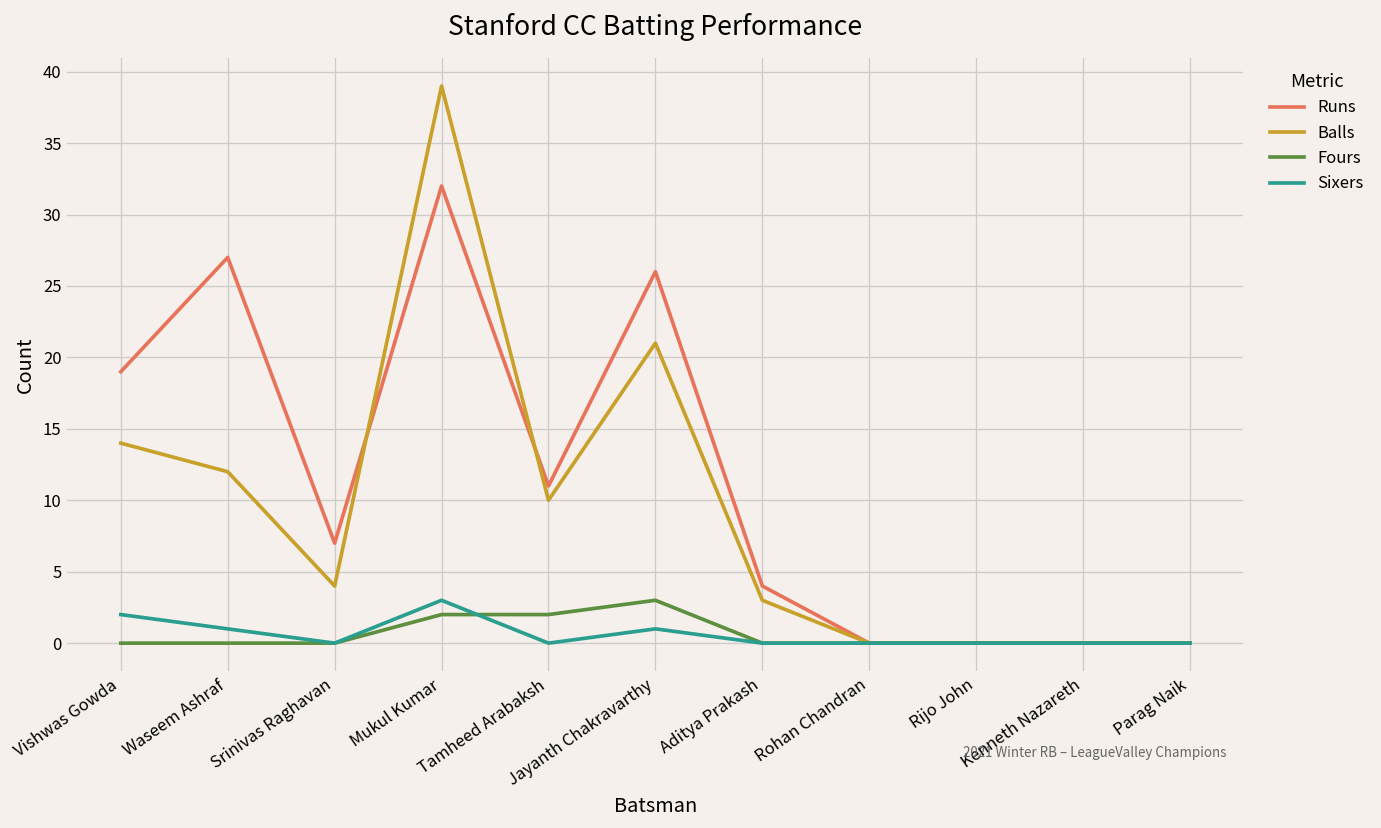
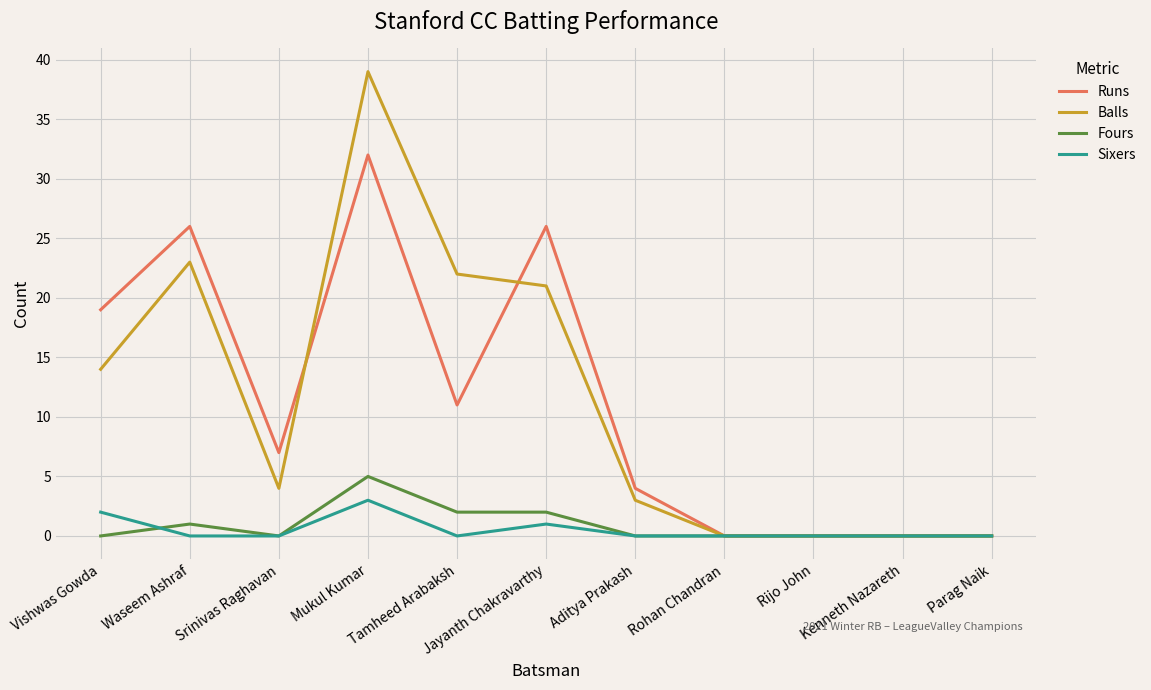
  {
    "Runs": {
      "Vishwas Gowda": 19,
-     "Waseem Ashraf": 27,
+     "Waseem Ashraf": 26,
      "Srinivas Raghavan": 7,
      "Mukul Kumar": 32,
      "Tamheed Arabaksh": 11,
      "Jayanth Chakravarthy": 26,
      "Aditya Prakash": 4
    },
    "Balls": {
      "Vishwas Gowda": 14,
-     "Waseem Ashraf": 12,
+     "Waseem Ashraf": 23,
      "Srinivas Raghavan": 4,
      "Mukul Kumar": 39,
-     "Tamheed Arabaksh": 10,
+     "Tamheed Arabaksh": 22,
      "Jayanth Chakravarthy": 21,
      "Aditya Prakash": 3
    },
    "Fours": {
      "Vishwas Gowda": 0,
-     "Waseem Ashraf": 0,
-     "Mukul Kumar": 2,
+     "Waseem Ashraf": 1,
+     "Mukul Kumar": 5,
      "Tamheed Arabaksh": 2,
-     "Jayanth Chakravarthy": 3
+     "Jayanth Chakravarthy": 2
    },
    "Sixers": {
      "Vishwas Gowda": 2,
-     "Waseem Ashraf": 1,
+     "Waseem Ashraf": 0,
      "Mukul Kumar": 3,
      "Tamheed Arabaksh": 0,
      "Jayanth Chakravarthy": 1
    }
  }
